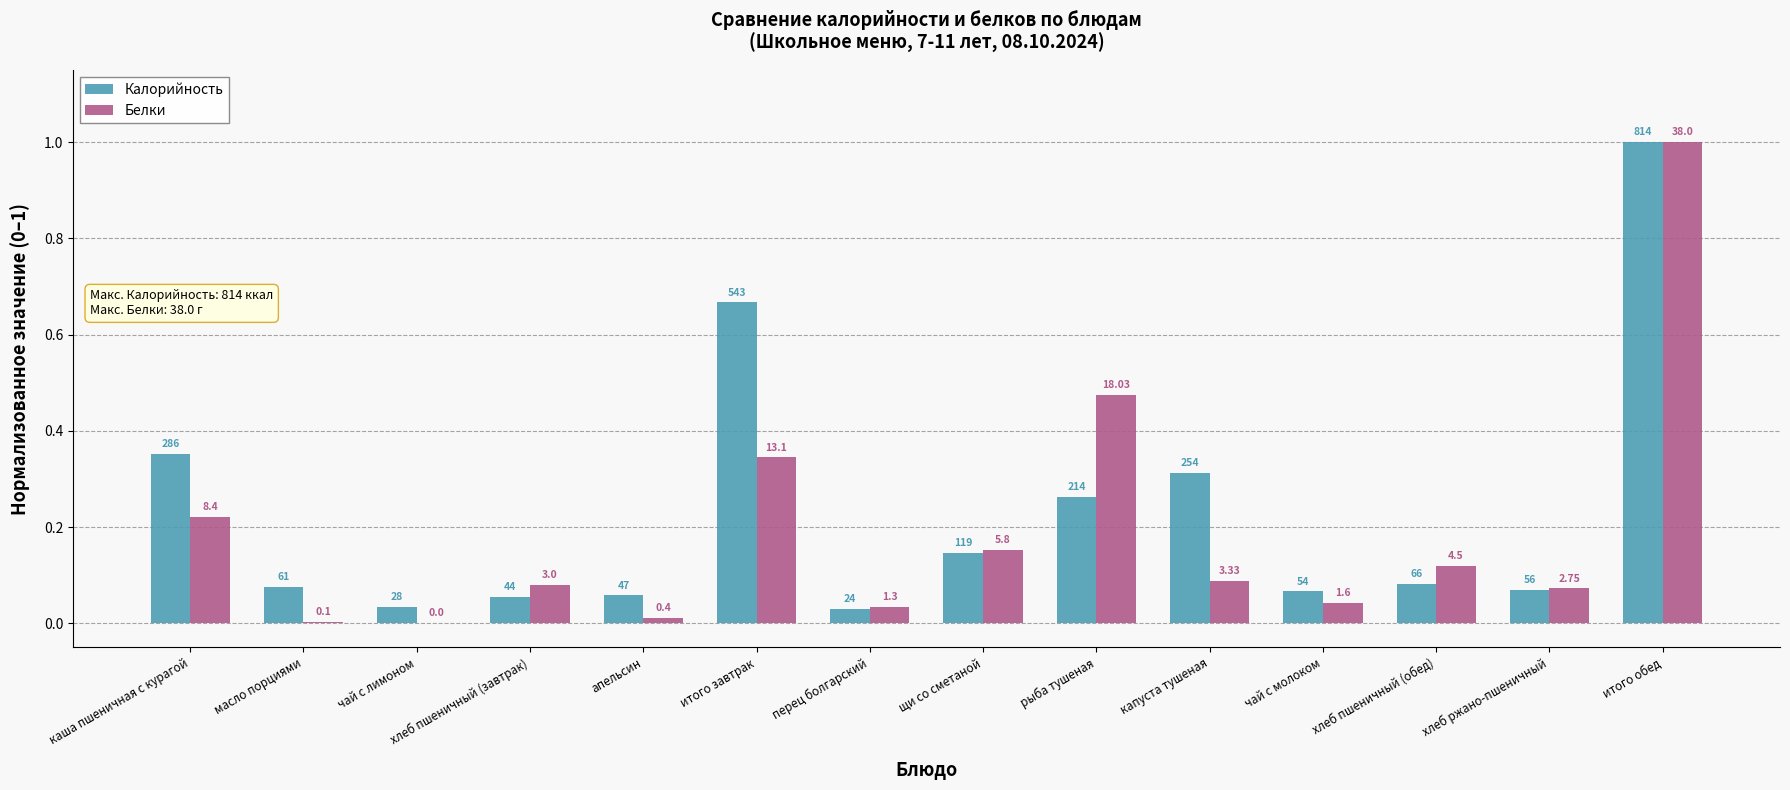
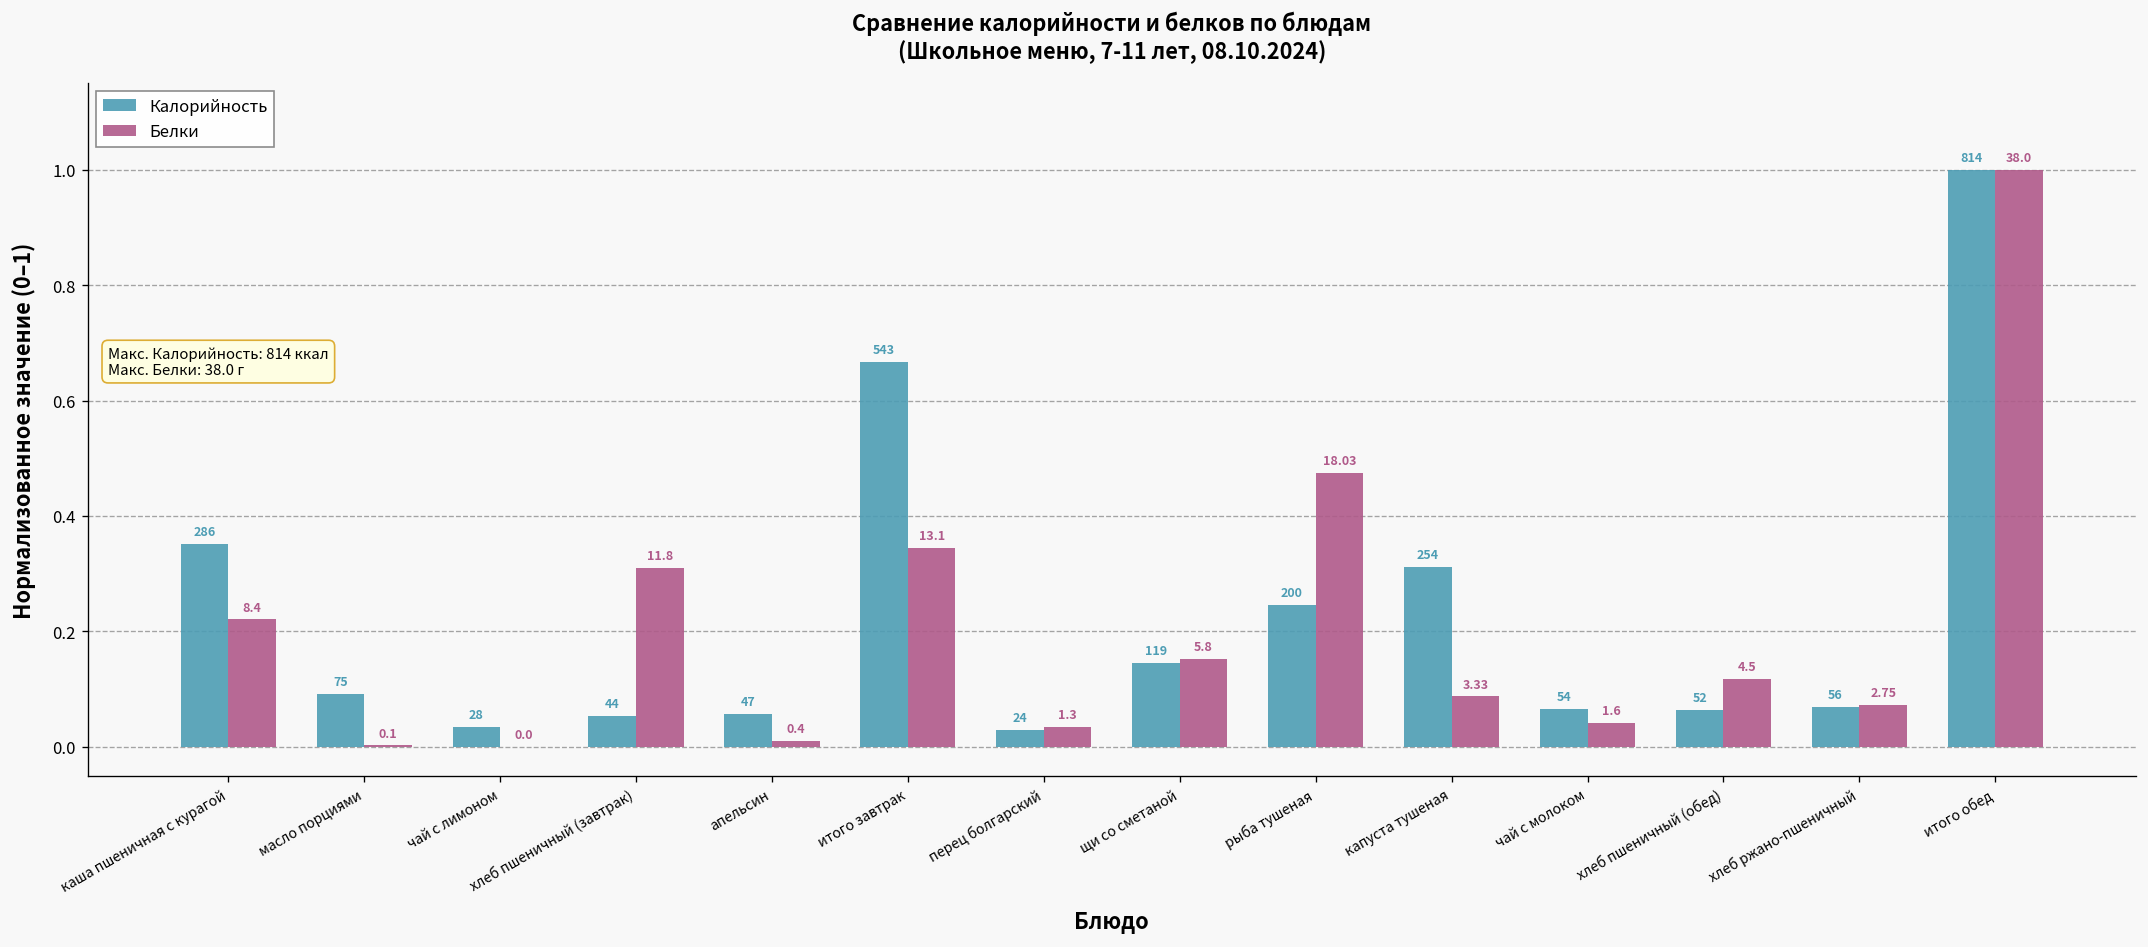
  {
    "Калорийность": {
-     "масло порциями": 61,
-     "рыба тушеная": 214,
-     "хлеб пшеничный (обед)": 66
+     "масло порциями": 75,
+     "рыба тушеная": 200,
+     "хлеб пшеничный (обед)": 52
    },
    "Белки": {
      "чай с лимоном": 0.0,
-     "хлеб пшеничный (завтрак)": 3.0
+     "хлеб пшеничный (завтрак)": 11.8
    }
  }
